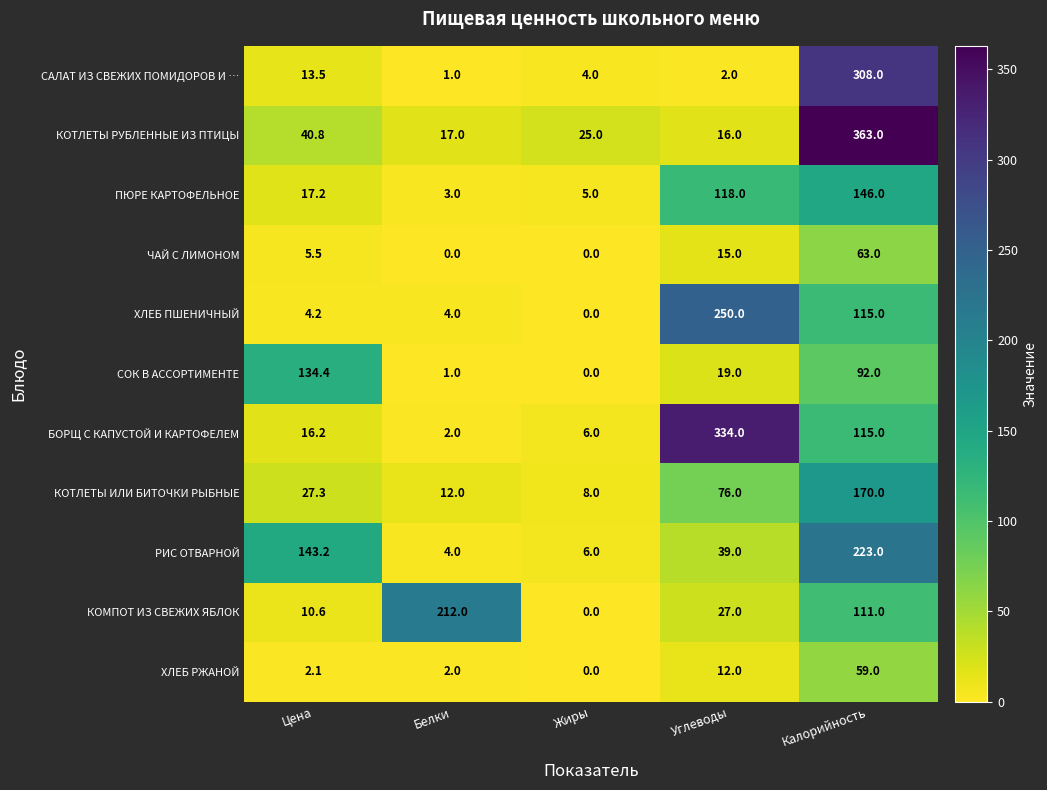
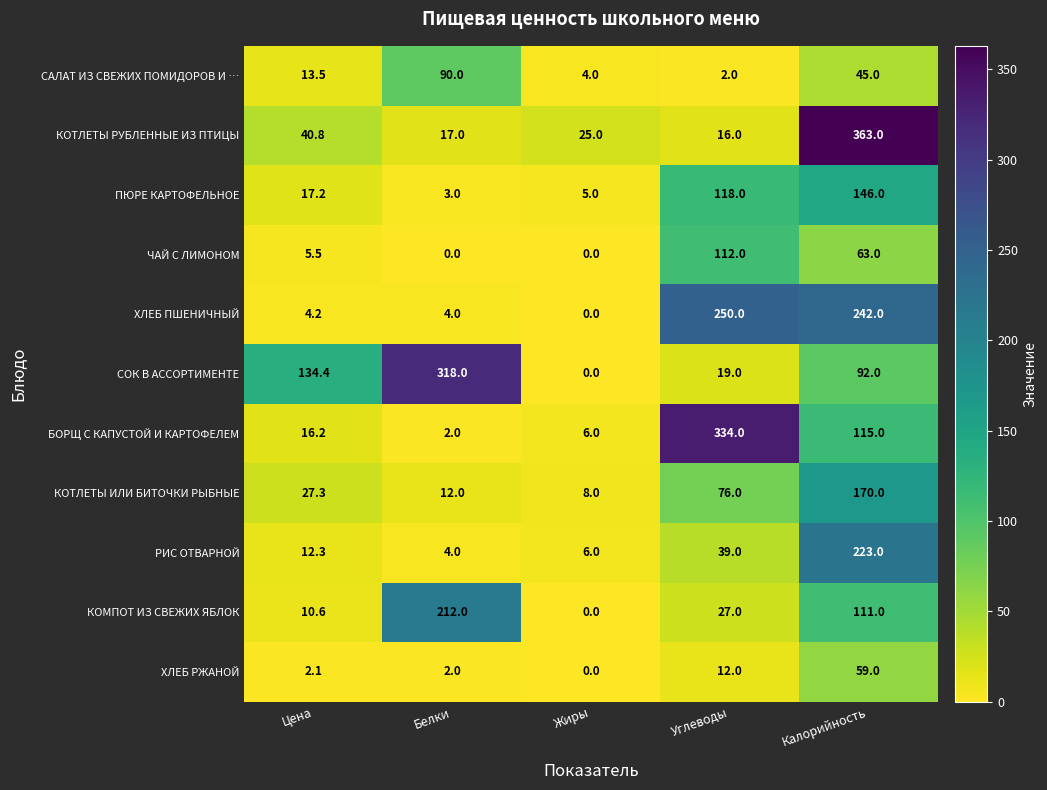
  {
    "САЛАТ ИЗ СВЕЖИХ ПОМИДОРОВ И …": {
      "Цена": 13.5,
-     "Белки": 1.0,
+     "Белки": 90.0,
      "Жиры": 4.0,
      "Углеводы": 2.0,
-     "Калорийность": 308.0
+     "Калорийность": 45.0
    },
    "КОТЛЕТЫ РУБЛЕННЫЕ ИЗ ПТИЦЫ": {
      "Цена": 40.8,
      "Белки": 17.0,
      "Жиры": 25.0,
      "Углеводы": 16.0,
      "Калорийность": 363.0
    },
    "ПЮРЕ КАРТОФЕЛЬНОЕ": {
      "Цена": 17.2,
      "Белки": 3.0,
      "Жиры": 5.0,
      "Углеводы": 118.0,
      "Калорийность": 146.0
    },
    "ЧАЙ С ЛИМОНОМ": {
      "Цена": 5.5,
      "Белки": 0.0,
      "Жиры": 0.0,
-     "Углеводы": 15.0,
+     "Углеводы": 112.0,
      "Калорийность": 63.0
    },
    "ХЛЕБ ПШЕНИЧНЫЙ": {
      "Цена": 4.2,
      "Белки": 4.0,
      "Жиры": 0.0,
      "Углеводы": 250.0,
-     "Калорийность": 115.0
+     "Калорийность": 242.0
    },
    "СОК В АССОРТИМЕНТЕ": {
      "Цена": 134.4,
-     "Белки": 1.0,
+     "Белки": 318.0,
      "Жиры": 0.0,
      "Углеводы": 19.0,
      "Калорийность": 92.0
    },
    "БОРЩ С КАПУСТОЙ И КАРТОФЕЛЕМ": {
      "Цена": 16.2,
      "Белки": 2.0,
      "Жиры": 6.0,
      "Углеводы": 334.0,
      "Калорийность": 115.0
    },
    "КОТЛЕТЫ ИЛИ БИТОЧКИ РЫБНЫЕ": {
      "Цена": 27.3,
      "Белки": 12.0,
      "Жиры": 8.0,
      "Углеводы": 76.0,
      "Калорийность": 170.0
    },
    "РИС ОТВАРНОЙ": {
-     "Цена": 143.2,
+     "Цена": 12.3,
      "Белки": 4.0,
      "Жиры": 6.0,
      "Углеводы": 39.0,
      "Калорийность": 223.0
    },
    "КОМПОТ ИЗ СВЕЖИХ ЯБЛОК": {
      "Цена": 10.6,
      "Белки": 212.0,
      "Жиры": 0.0,
      "Углеводы": 27.0,
      "Калорийность": 111.0
    },
    "ХЛЕБ РЖАНОЙ": {
      "Цена": 2.1,
      "Белки": 2.0,
      "Жиры": 0.0,
      "Углеводы": 12.0,
      "Калорийность": 59.0
    }
  }
